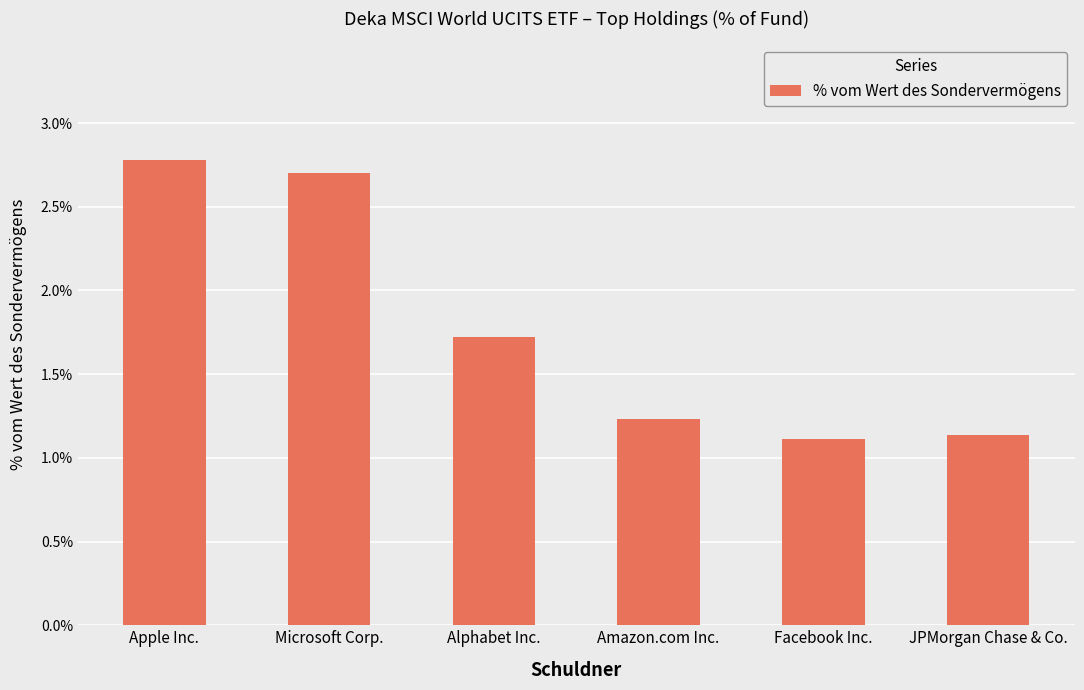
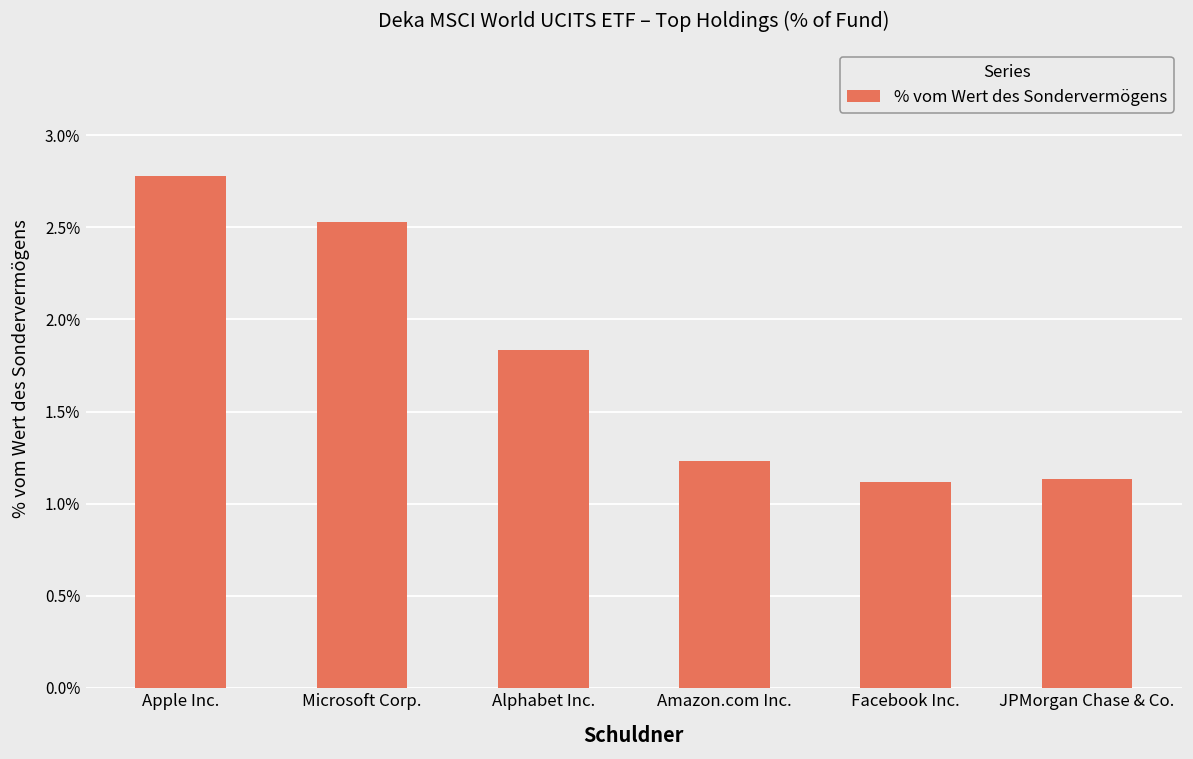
  {
    "Apple Inc.": "2.78%",
-   "Microsoft Corp.": "2.70%",
-   "Alphabet Inc.": "1.72%",
+   "Microsoft Corp.": "2.53%",
+   "Alphabet Inc.": "1.84%",
    "Amazon.com Inc.": "1.23%",
    "Facebook Inc.": "1.12%",
    "JPMorgan Chase & Co.": "1.13%"
  }
